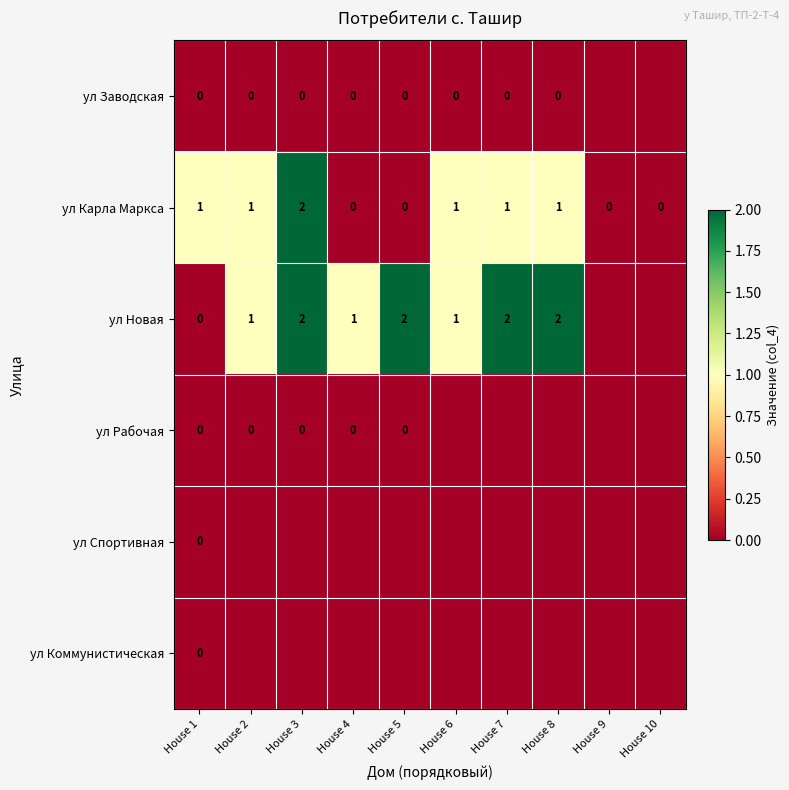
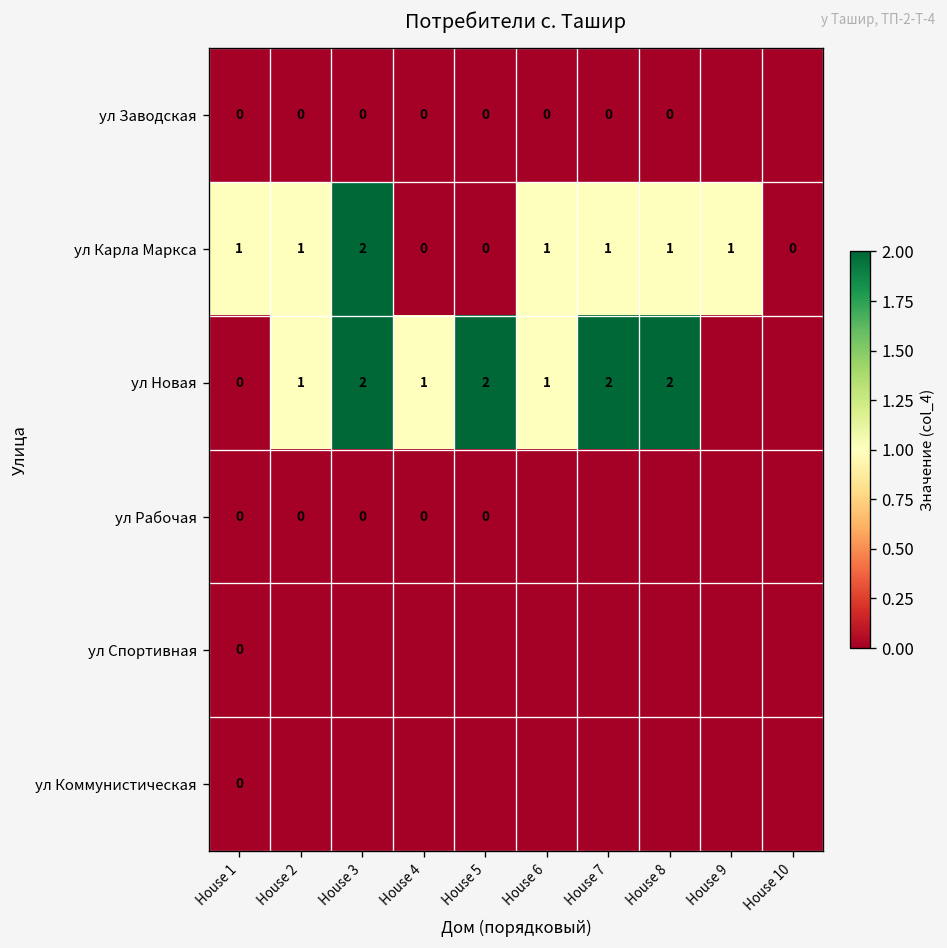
  {
    "ул Заводская": {
      "House 1": 0,
      "House 2": 0,
      "House 3": 0,
      "House 4": 0,
      "House 5": 0,
      "House 6": 0,
      "House 7": 0,
      "House 8": 0
    },
    "ул Карла Маркса": {
      "House 1": 1,
      "House 2": 1,
      "House 3": 2,
      "House 4": 0,
      "House 5": 0,
      "House 6": 1,
      "House 7": 1,
      "House 8": 1,
-     "House 9": 0,
+     "House 9": 1,
      "House 10": 0
    },
    "ул Новая": {
      "House 1": 0,
      "House 2": 1,
      "House 3": 2,
      "House 4": 1,
      "House 5": 2,
      "House 6": 1,
      "House 7": 2,
      "House 8": 2
    },
    "ул Рабочая": {
      "House 1": 0,
      "House 2": 0,
      "House 3": 0,
      "House 4": 0,
      "House 5": 0
    },
    "ул Спортивная": {
      "House 1": 0
    },
    "ул Коммунистическая": {
      "House 1": 0
    }
  }
